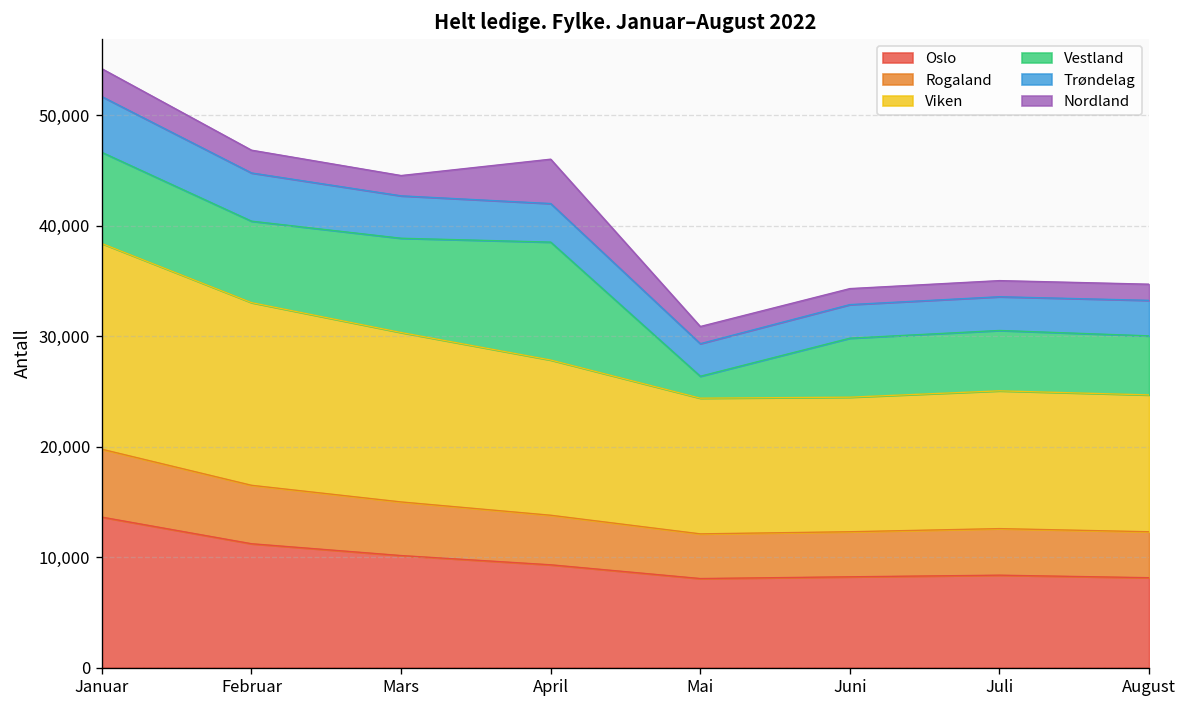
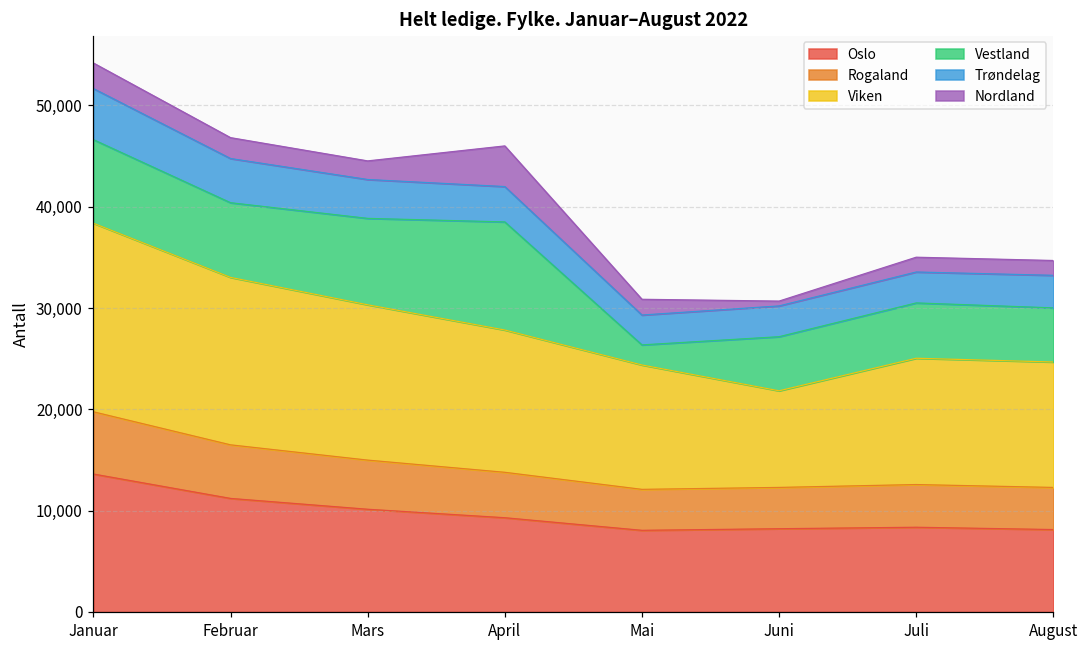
  {
    "Viken": {
      "Januar": "19,000",
      "Februar": "17,000",
      "Mars": "15,000",
      "April": "14,000",
      "Mai": "12,000",
-     "Juni": "12,000",
+     "Juni": "10,000",
      "Juli": "12,000",
      "August": "12,000"
    },
    "Vestland": {
      "Januar": "8,000",
      "Februar": "7,000",
      "Mars": "9,000",
      "April": "11,000",
      "Mai": "2,000",
      "Juni": "5,000",
      "Juli": "5,000",
      "August": "5,000"
    },
    "Trøndelag": {
      "Januar": "5,000",
      "Februar": "4,000",
      "Mars": "4,000",
      "April": "3,000",
      "Mai": "3,000",
      "Juni": "3,000",
      "Juli": "3,000",
      "August": "3,000"
    },
    "Nordland": {
      "Januar": "3,000",
      "Februar": "2,000",
      "Mars": "2,000",
      "April": "4,000",
      "Mai": "2,000",
-     "Juni": "1,000",
+     "Juni": "0",
      "Juli": "1,000",
      "August": "1,000"
    }
  }
